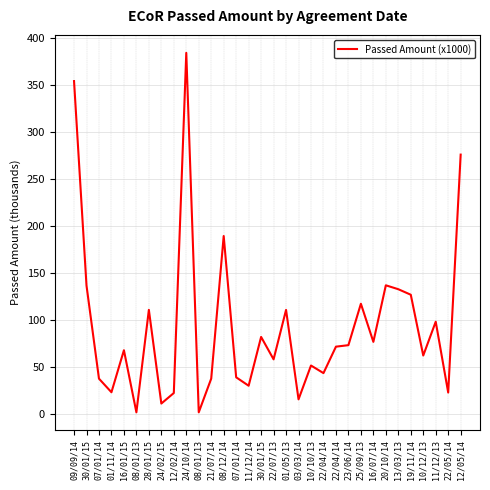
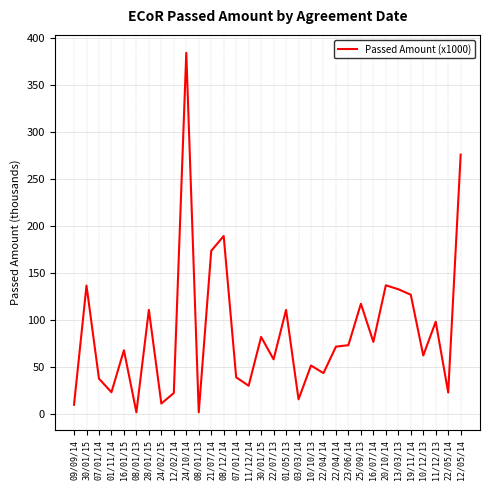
  {
-   "09/09/14": 350,
+   "09/09/14": 10,
    "01/11/14": 20,
    "16/01/15": 70,
    "28/01/15": 110,
    "24/02/15": 10,
    "12/02/14": 20,
    "24/10/14": 380,
-   "21/07/14": 40,
+   "21/07/14": 170,
    "08/12/14": 190,
    "11/12/14": 30,
    "22/07/13": 60,
    "01/05/13": 110,
    "03/03/14": 20,
    "10/10/13": 50,
    "23/06/14": 70,
    "25/09/13": 120,
    "16/07/14": 80,
    "20/10/14": 140,
    "13/03/13": 130,
    "19/11/14": 130,
    "10/12/13": 60,
    "11/12/13": 100,
    "22/05/14": 20,
    "12/05/14": 280
  }
